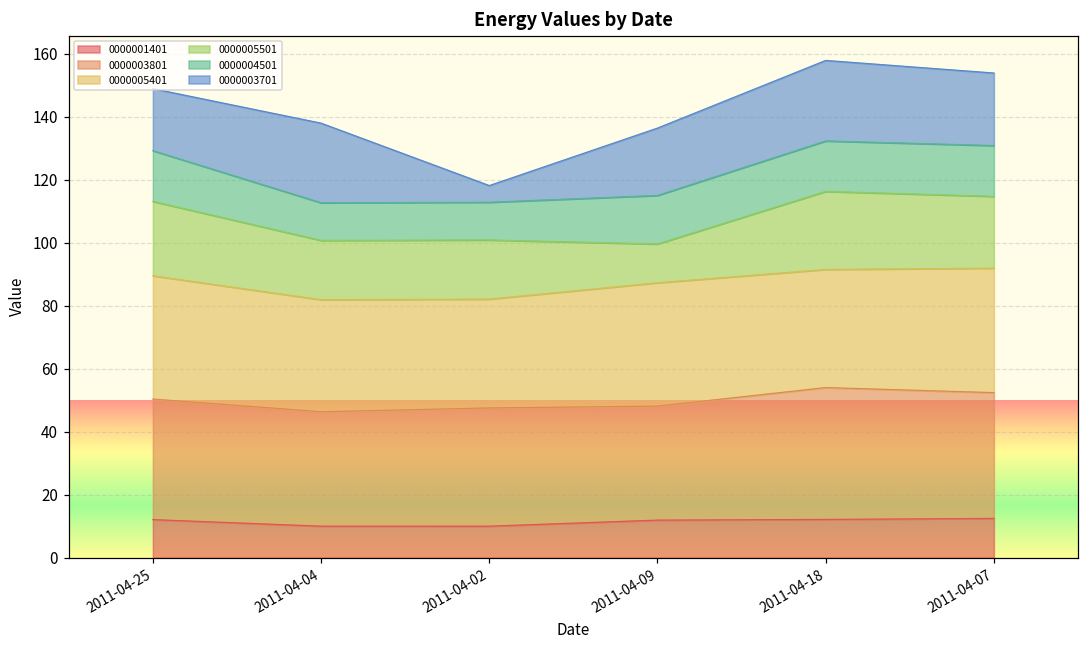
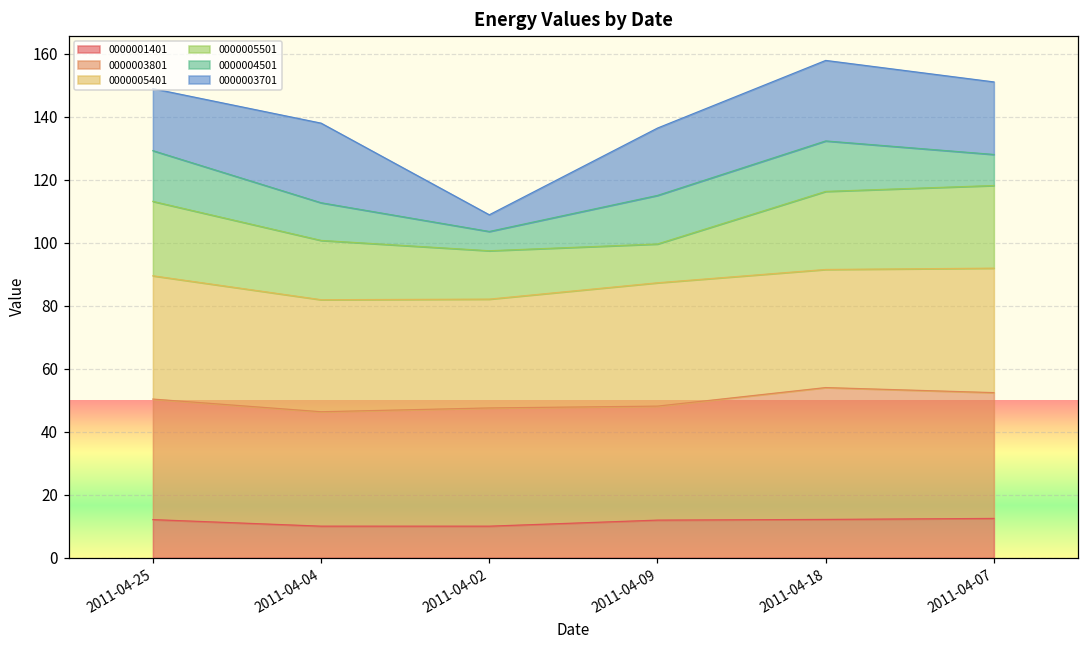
  {
    "0000005501": {
      "2011-04-25": 24,
      "2011-04-04": 19,
-     "2011-04-02": 19,
+     "2011-04-02": 15,
      "2011-04-09": 12,
      "2011-04-18": 25,
-     "2011-04-07": 23
+     "2011-04-07": 26
    },
    "0000004501": {
      "2011-04-25": 16,
      "2011-04-04": 12,
-     "2011-04-02": 12,
+     "2011-04-02": 6,
      "2011-04-09": 15,
      "2011-04-18": 16,
-     "2011-04-07": 16
+     "2011-04-07": 10
    },
    "0000003701": {
      "2011-04-04": 25,
      "2011-04-02": 5,
      "2011-04-09": 21,
      "2011-04-18": 26,
      "2011-04-07": 23
    }
  }
